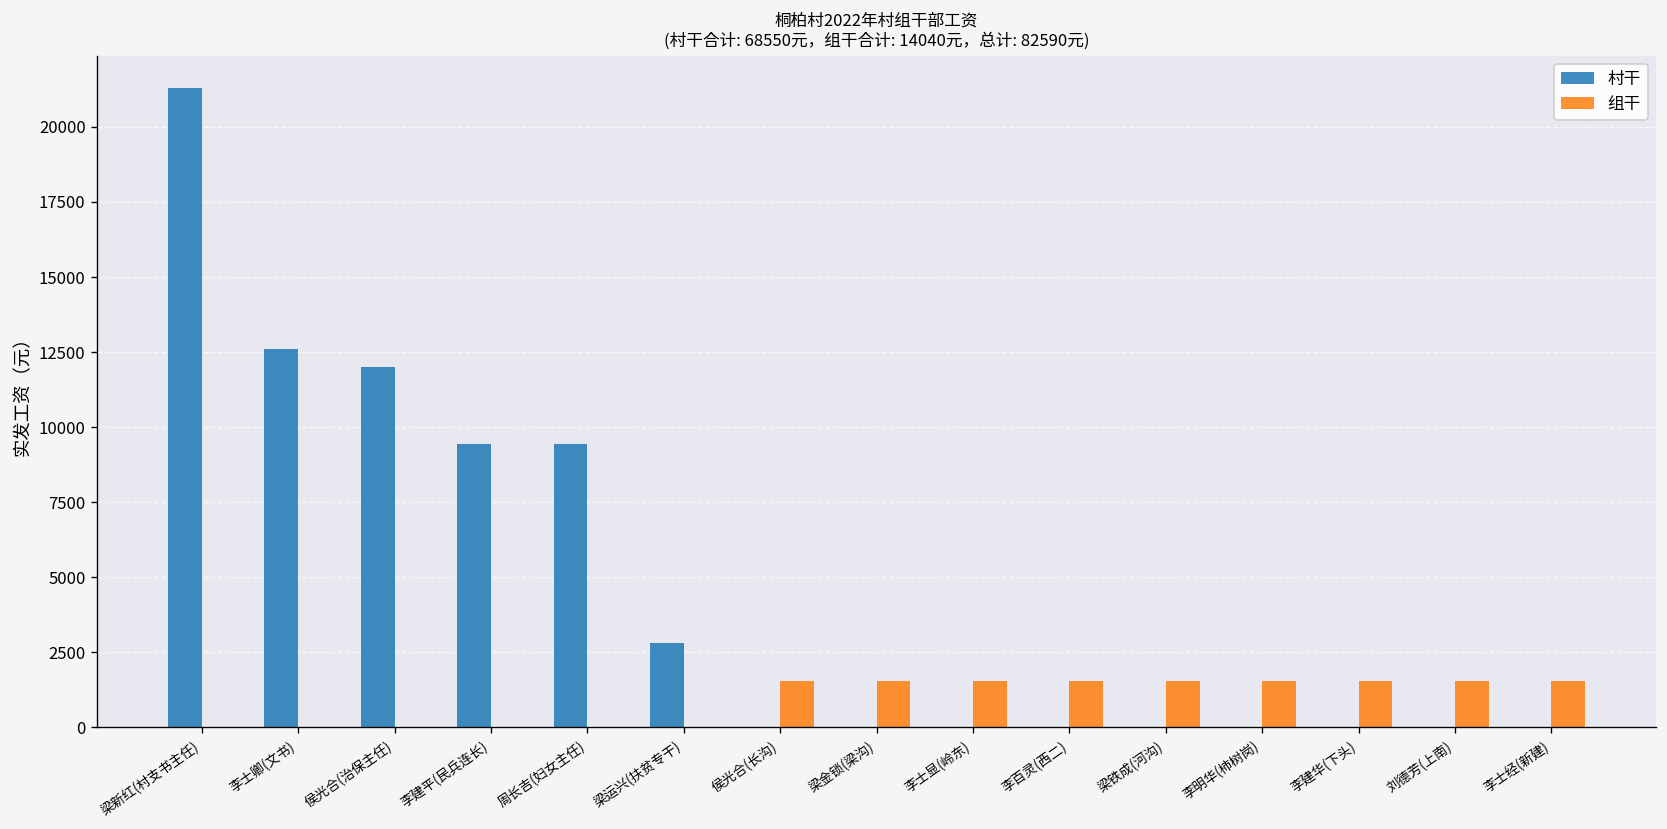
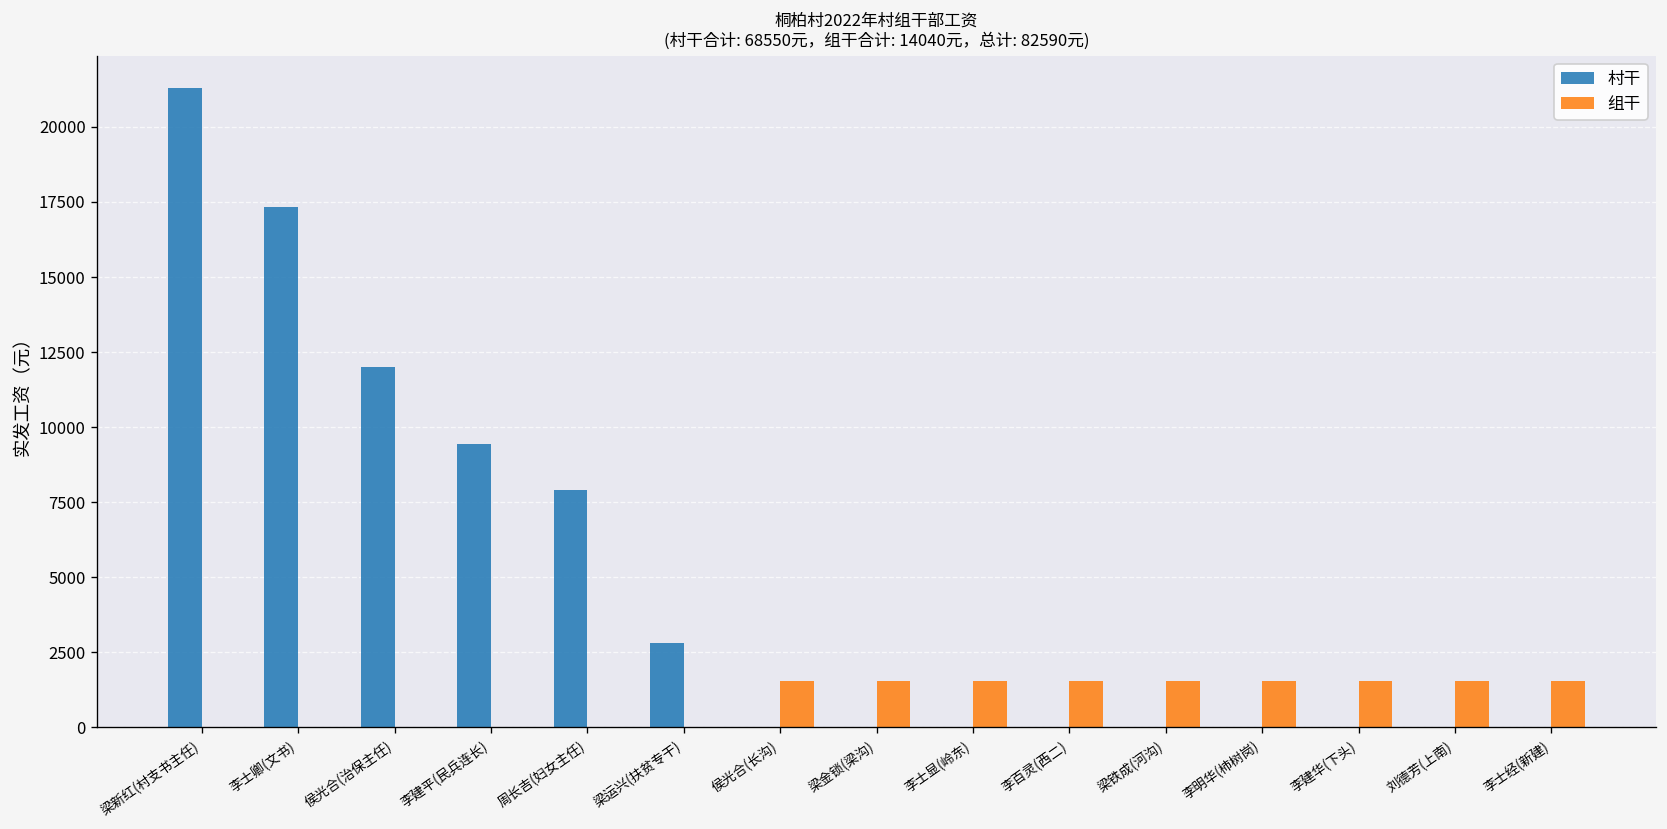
  {
    "村干": {
      "梁新红(村支书主任)": 21300,
-     "李士卿(文书)": 12600,
+     "李士卿(文书)": 17300,
      "侯光合(治保主任)": 12000,
      "李建平(民兵连长)": 9500,
-     "周长吉(妇女主任)": 9500,
+     "周长吉(妇女主任)": 7900,
      "梁运兴(扶贫专干)": 2800,
      "侯光合(长沟)": 0,
      "梁金锁(梁沟)": 0,
      "李士显(岭东)": 0,
      "李百灵(西二)": 0,
      "梁铁成(河沟)": 0,
      "李明华(柿树岗)": 0,
      "李建华(下头)": 0,
      "刘德芳(上南)": 0,
      "李士经(新建)": 0
    },
    "组干": {
      "梁新红(村支书主任)": 0,
      "李士卿(文书)": 0,
      "侯光合(治保主任)": 0,
      "李建平(民兵连长)": 0,
      "周长吉(妇女主任)": 0,
      "梁运兴(扶贫专干)": 0,
      "侯光合(长沟)": 1600,
      "梁金锁(梁沟)": 1600,
      "李士显(岭东)": 1600,
      "李百灵(西二)": 1600,
      "梁铁成(河沟)": 1600,
      "李明华(柿树岗)": 1600,
      "李建华(下头)": 1600,
      "刘德芳(上南)": 1600,
      "李士经(新建)": 1600
    }
  }
